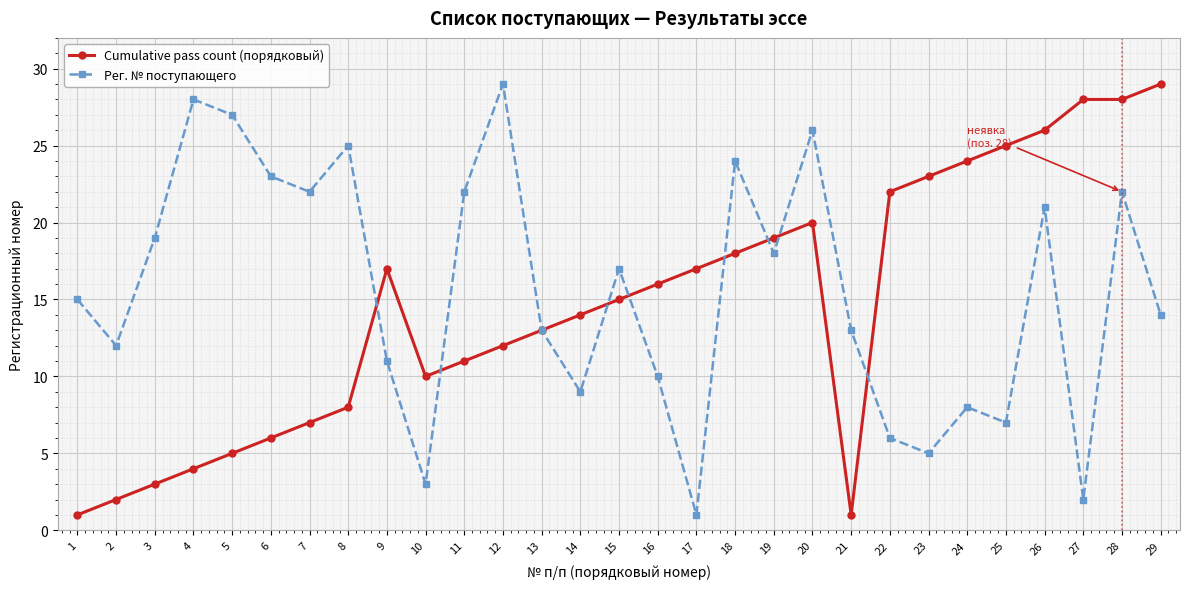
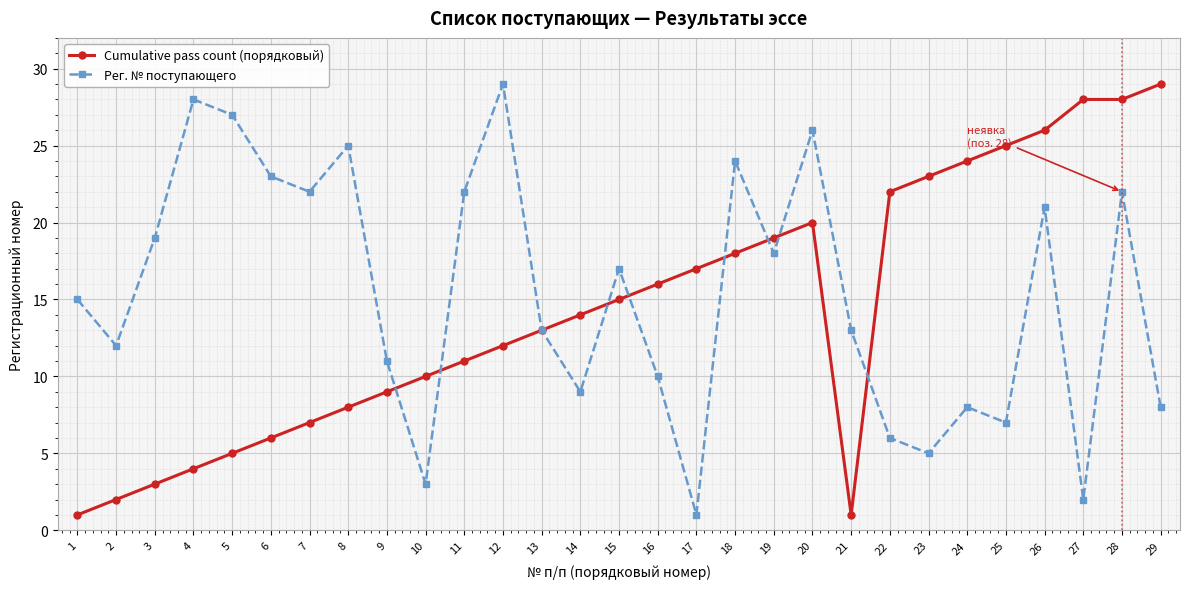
  {
    "Cumulative pass count (порядковый)": {
      "1": 1,
      "2": 2,
      "3": 3,
      "4": 4,
      "5": 5,
      "6": 6,
      "7": 7,
      "8": 8,
-     "9": 17,
+     "9": 9,
      "10": 10,
      "11": 11,
      "12": 12,
      "14": 14,
      "15": 15,
      "16": 16,
      "17": 17,
      "18": 18,
      "19": 19,
      "20": 20,
      "21": 1,
      "22": 22,
      "23": 23,
      "27": 28,
      "28": 28,
      "29": 29
    },
    "Рег. № поступающего": {
      "1": 15,
      "2": 12,
      "3": 19,
      "4": 28,
      "5": 27,
      "6": 23,
      "7": 22,
      "8": 25,
      "9": 11,
      "10": 3,
      "11": 22,
      "12": 29,
      "14": 9,
      "15": 17,
      "16": 10,
      "17": 1,
      "18": 24,
      "19": 18,
      "20": 26,
      "21": 13,
      "22": 6,
      "23": 5,
      "24": 8,
      "25": 7,
      "26": 21,
      "27": 2,
      "28": 22,
-     "29": 14
+     "29": 8
    }
  }
